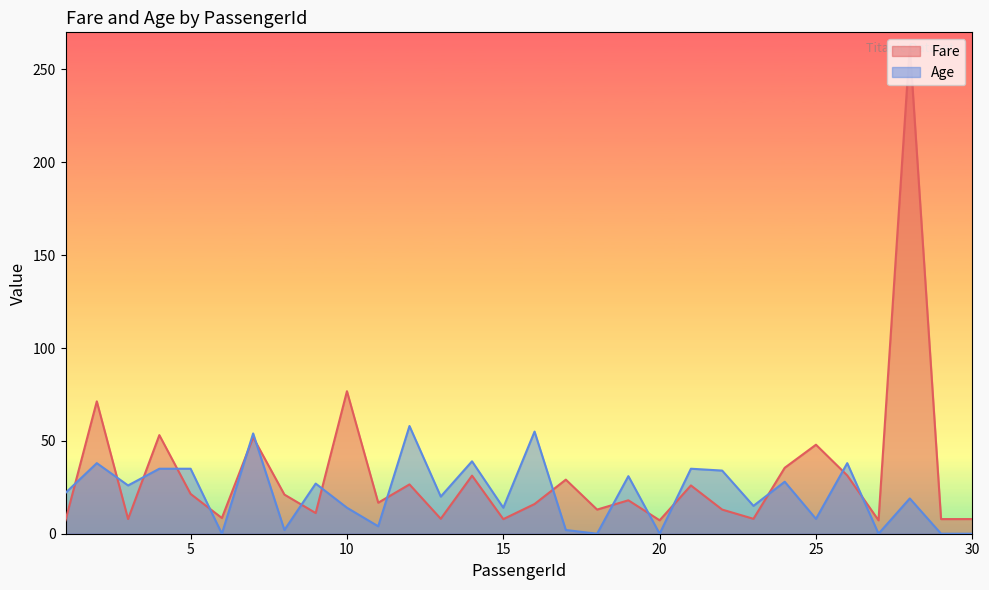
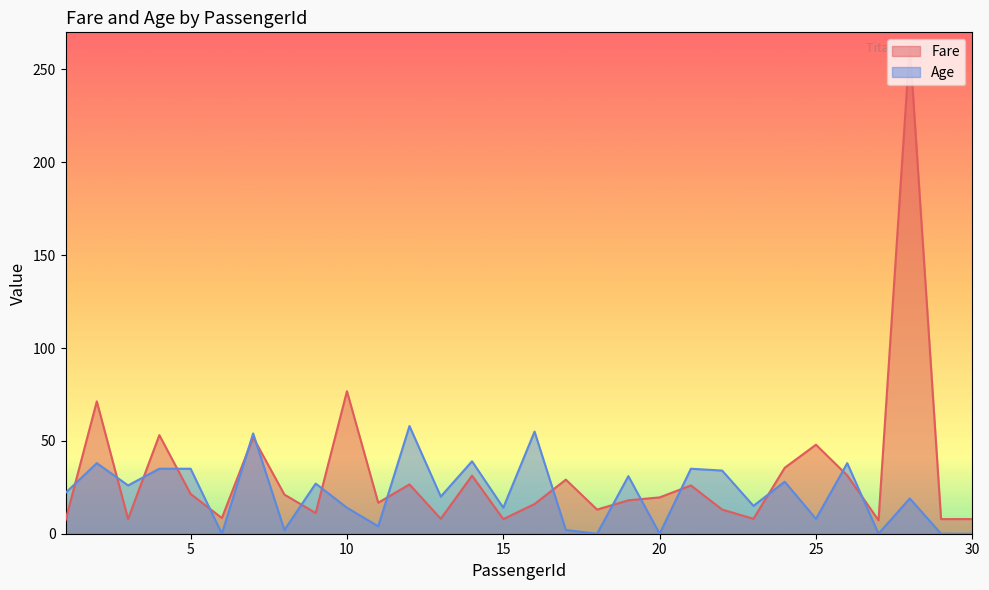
  {
    "Fare": {
      "5": 21,
      "10": 77,
      "15": 8,
-     "20": 7,
+     "20": 20,
      "25": 48,
      "30": 8
    },
    "Age": {
      "5": 35,
      "10": 14,
      "15": 14,
      "20": 0,
      "25": 8,
      "30": 0
    }
  }
